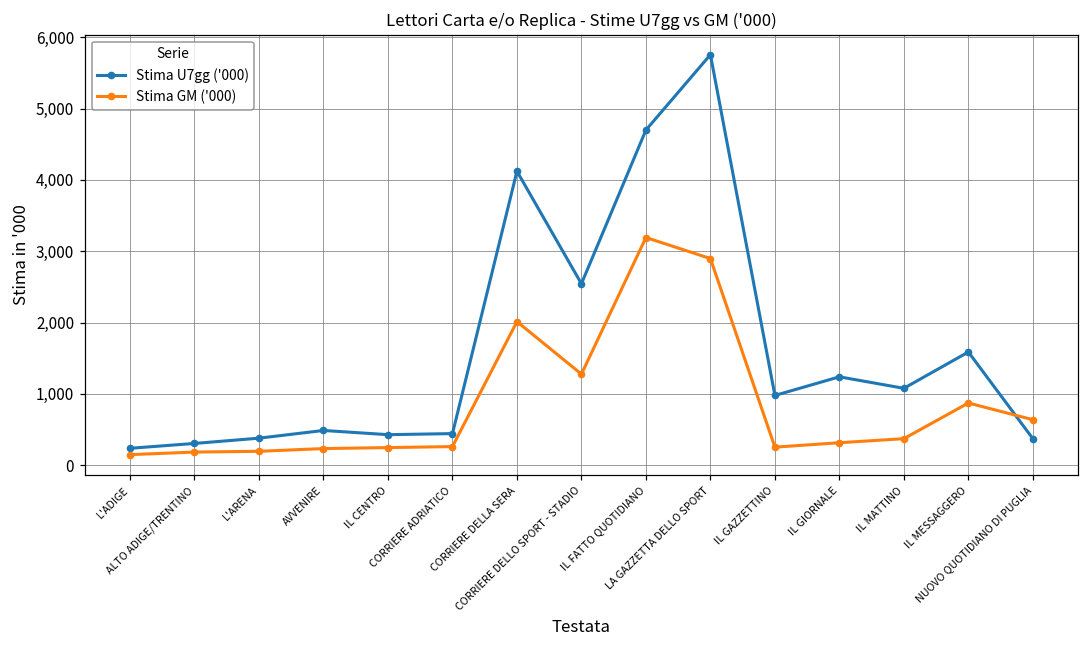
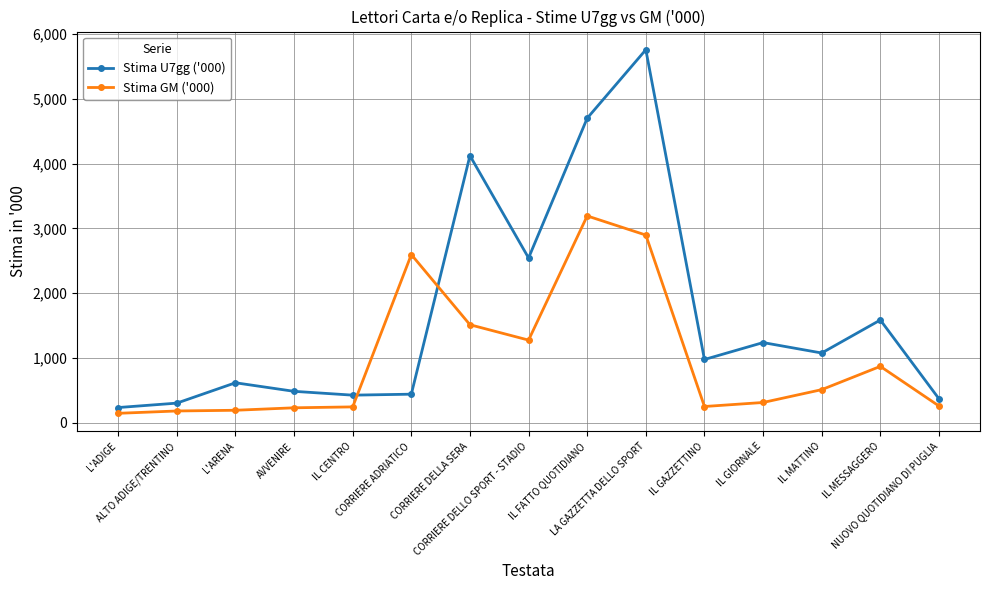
  {
    "Stima U7gg ('000)": {
      "L'ADIGE": "200",
      "ALTO ADIGE/TRENTINO": "300",
-     "L'ARENA": "400",
+     "L'ARENA": "600",
      "AVVENIRE": "500",
      "IL CENTRO": "400",
      "CORRIERE ADRIATICO": "400",
      "CORRIERE DELLA SERA": "4,100",
      "CORRIERE DELLO SPORT - STADIO": "2,500",
      "IL FATTO QUOTIDIANO": "4,700",
      "LA GAZZETTA DELLO SPORT": "5,800",
      "IL GAZZETTINO": "1,000",
      "IL GIORNALE": "1,200",
      "IL MATTINO": "1,100",
      "IL MESSAGGERO": "1,600",
      "NUOVO QUOTIDIANO DI PUGLIA": "400"
    },
    "Stima GM ('000)": {
      "L'ADIGE": "100",
      "ALTO ADIGE/TRENTINO": "200",
      "L'ARENA": "200",
      "AVVENIRE": "200",
      "IL CENTRO": "200",
-     "CORRIERE ADRIATICO": "300",
-     "CORRIERE DELLA SERA": "2,000",
+     "CORRIERE ADRIATICO": "2,600",
+     "CORRIERE DELLA SERA": "1,500",
      "CORRIERE DELLO SPORT - STADIO": "1,300",
      "IL FATTO QUOTIDIANO": "3,200",
      "LA GAZZETTA DELLO SPORT": "2,900",
      "IL GAZZETTINO": "300",
      "IL GIORNALE": "300",
-     "IL MATTINO": "400",
+     "IL MATTINO": "500",
      "IL MESSAGGERO": "900",
-     "NUOVO QUOTIDIANO DI PUGLIA": "600"
+     "NUOVO QUOTIDIANO DI PUGLIA": "300"
    }
  }
